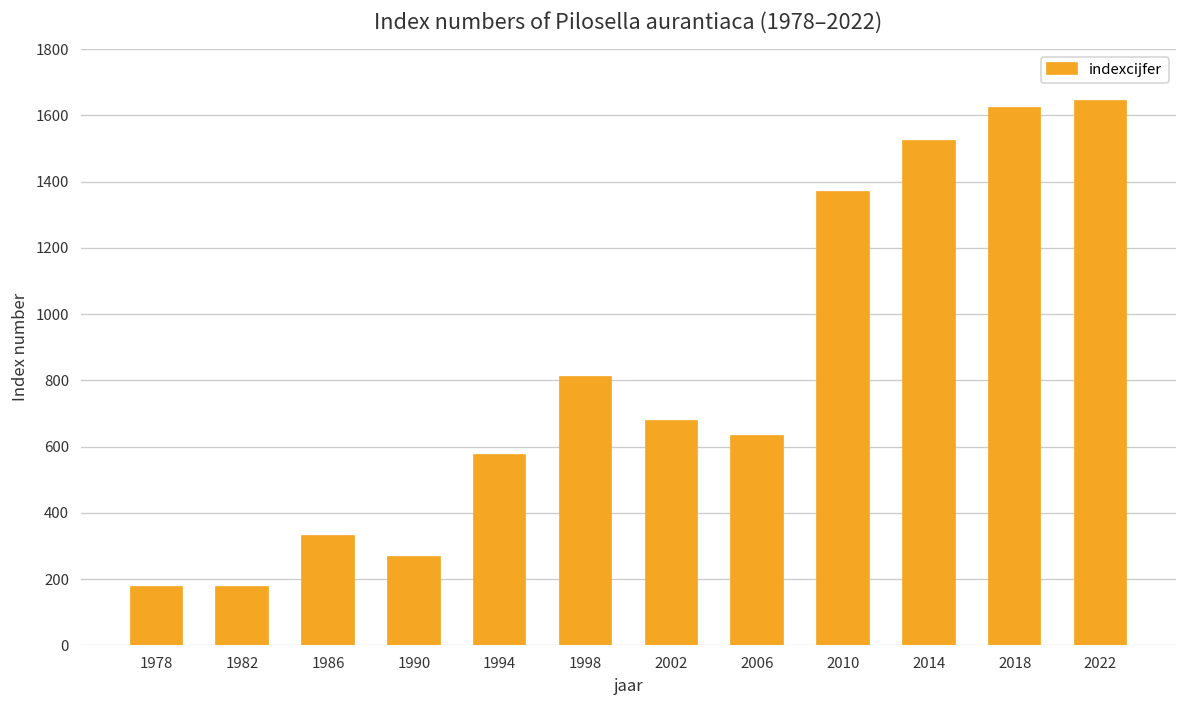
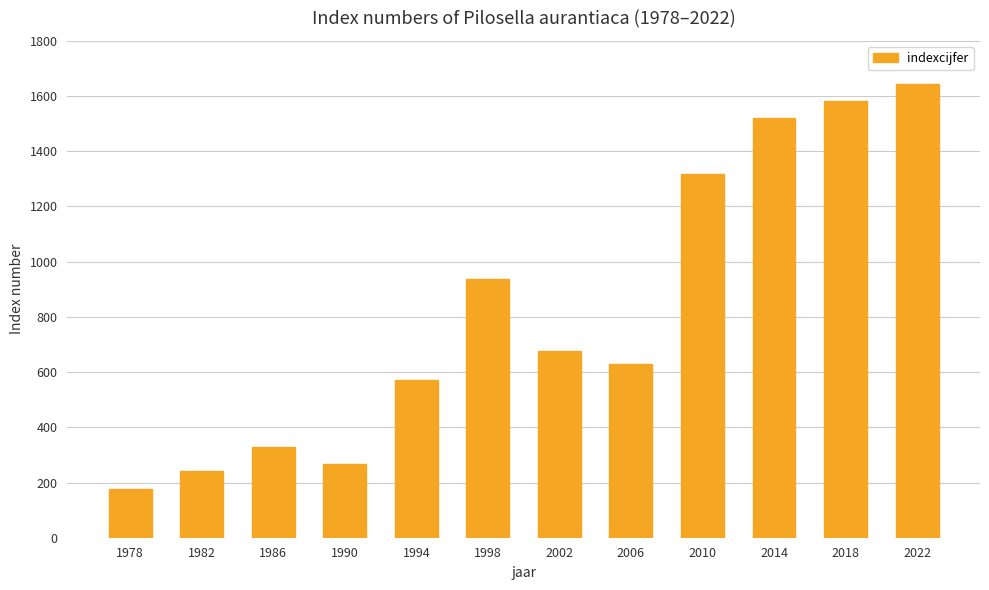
  {
    "1978": 180,
-   "1982": 180,
+   "1982": 240,
    "1986": 330,
    "1990": 270,
    "1994": 570,
-   "1998": 810,
+   "1998": 940,
    "2002": 680,
    "2006": 630,
-   "2010": 1370,
+   "2010": 1320,
    "2014": 1520,
-   "2018": 1620,
+   "2018": 1580,
    "2022": 1640
  }
